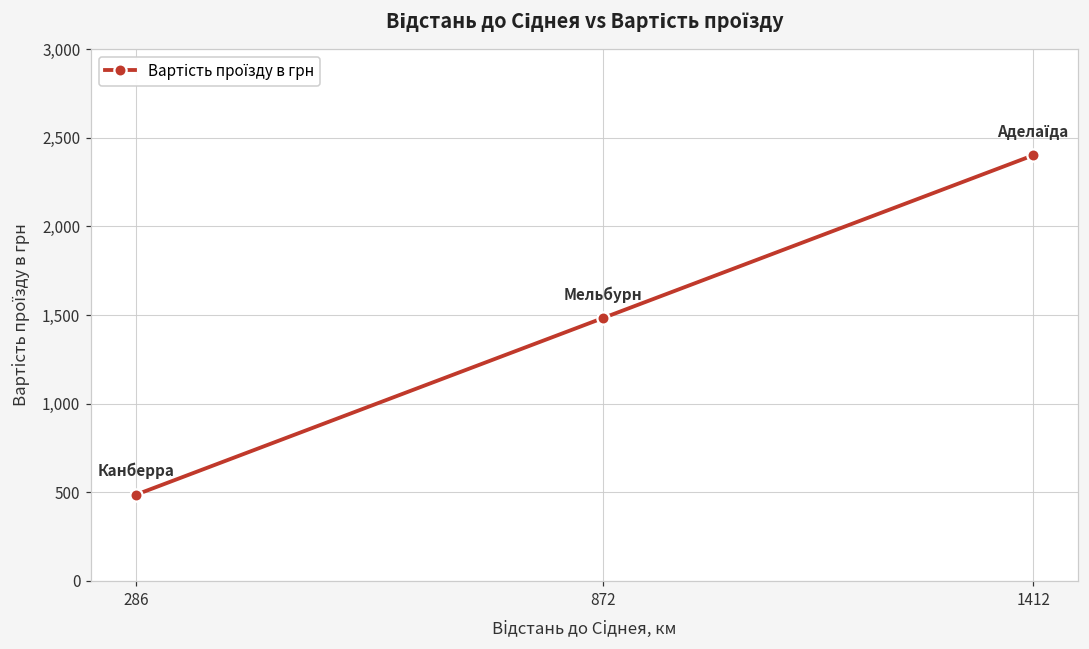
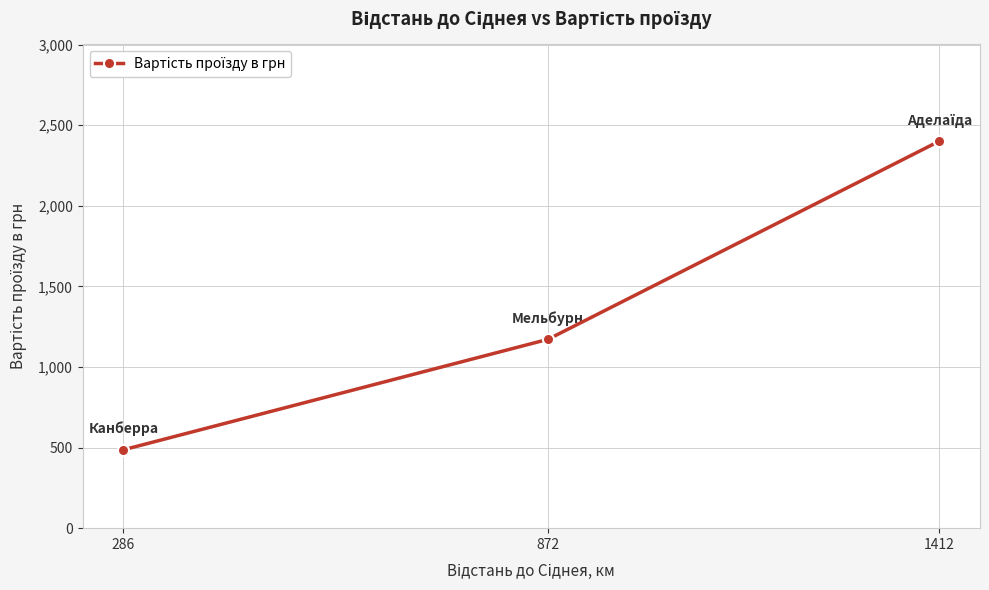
  {
    "286": "490",
-   "872": "1,480",
+   "872": "1,170",
    "1412": "2,400"
  }
